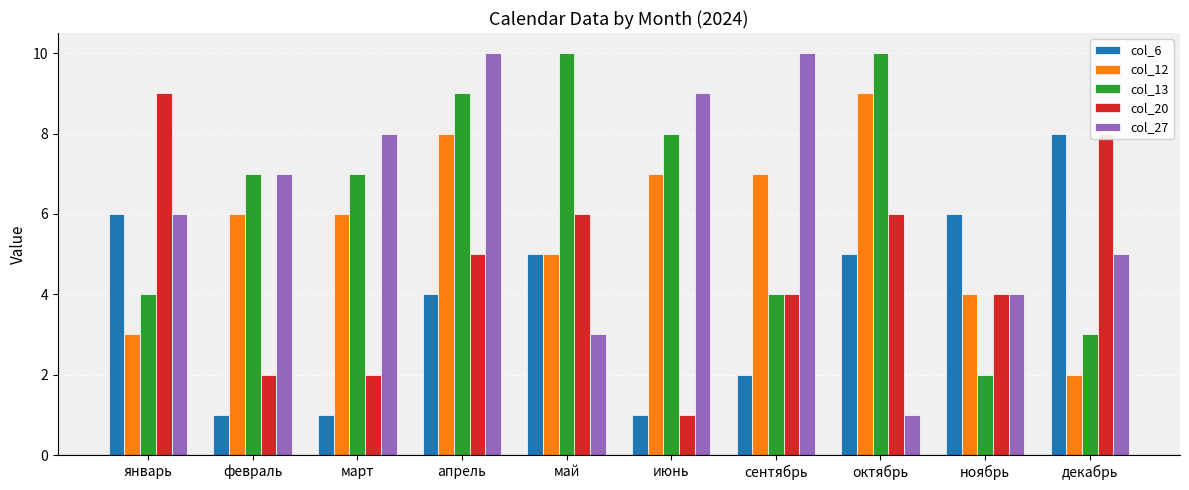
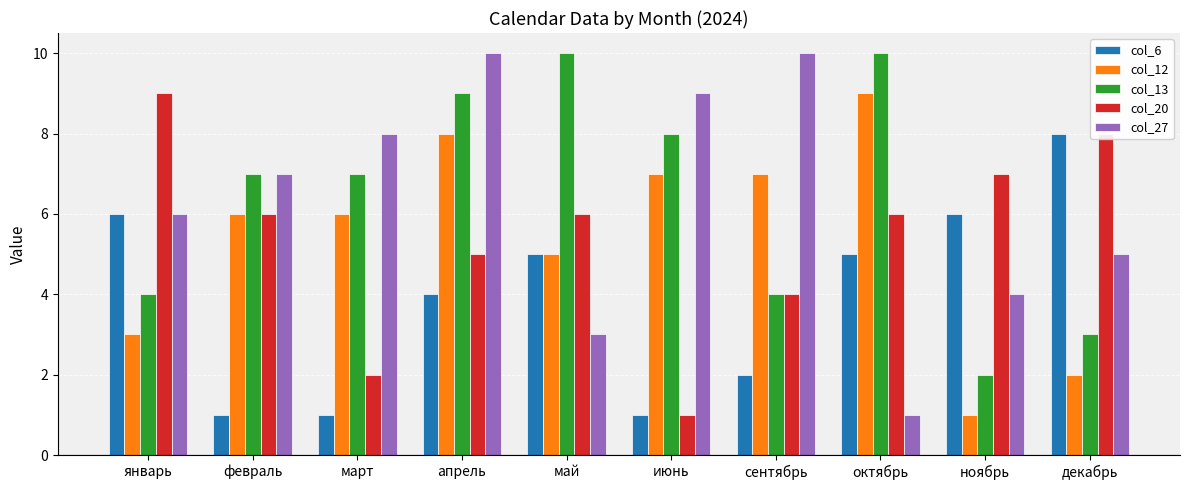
  {
    "col_6": {
      "январь": 6,
      "февраль": 1,
      "март": 1,
      "апрель": 4,
      "май": 5,
      "июнь": 1,
      "сентябрь": 2,
      "октябрь": 5,
      "ноябрь": 6,
      "декабрь": 8
    },
    "col_12": {
      "январь": 3,
      "февраль": 6,
      "март": 6,
      "апрель": 8,
      "май": 5,
      "июнь": 7,
      "сентябрь": 7,
      "октябрь": 9,
-     "ноябрь": 4,
+     "ноябрь": 1,
      "декабрь": 2
    },
    "col_13": {
      "январь": 4,
      "февраль": 7,
      "март": 7,
      "апрель": 9,
      "май": 10,
      "июнь": 8,
      "сентябрь": 4,
      "октябрь": 10,
      "ноябрь": 2,
      "декабрь": 3
    },
    "col_20": {
      "январь": 9,
-     "февраль": 2,
+     "февраль": 6,
      "март": 2,
      "апрель": 5,
      "май": 6,
      "июнь": 1,
      "сентябрь": 4,
      "октябрь": 6,
-     "ноябрь": 4
+     "ноябрь": 7
    },
    "col_27": {
      "январь": 6,
      "февраль": 7,
      "март": 8,
      "апрель": 10,
      "май": 3,
      "июнь": 9,
      "сентябрь": 10,
      "октябрь": 1,
      "ноябрь": 4,
      "декабрь": 5
    }
  }
